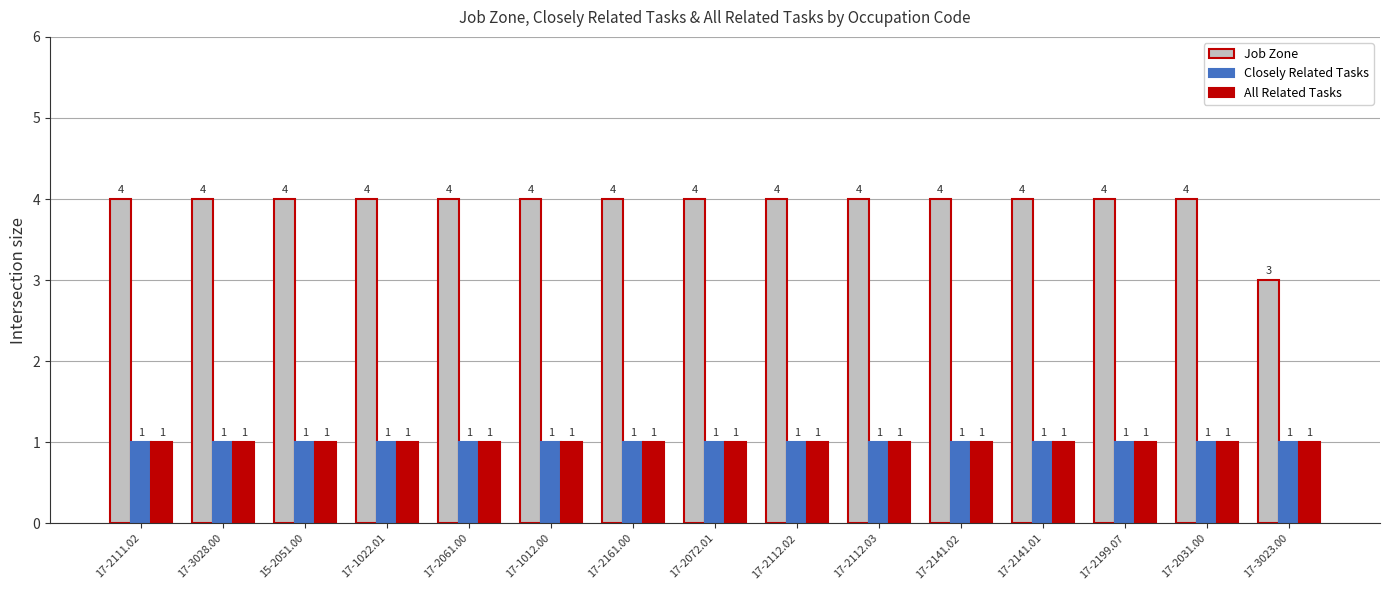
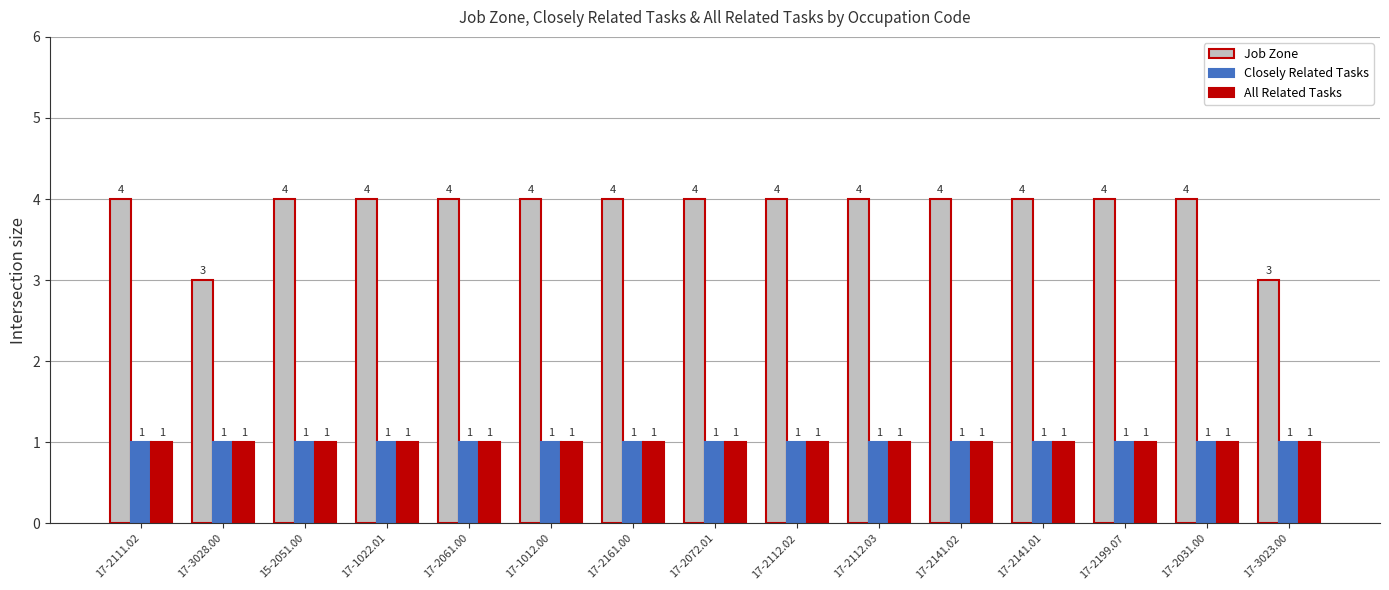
  {
    "Job Zone": {
      "17-2111.02": 4,
-     "17-3028.00": 4,
+     "17-3028.00": 3,
      "15-2051.00": 4,
      "17-1022.01": 4,
      "17-2061.00": 4,
      "17-1012.00": 4,
      "17-2161.00": 4,
      "17-2072.01": 4,
      "17-2112.02": 4,
      "17-2112.03": 4,
      "17-2141.02": 4,
      "17-2141.01": 4,
      "17-2199.07": 4,
      "17-2031.00": 4,
      "17-3023.00": 3
    },
    "Closely Related Tasks": {
      "17-2111.02": 1,
      "17-3028.00": 1,
      "15-2051.00": 1,
      "17-1022.01": 1,
      "17-2061.00": 1,
      "17-1012.00": 1,
      "17-2161.00": 1,
      "17-2072.01": 1,
      "17-2112.02": 1,
      "17-2112.03": 1,
      "17-2141.02": 1,
      "17-2141.01": 1,
      "17-2199.07": 1,
      "17-2031.00": 1,
      "17-3023.00": 1
    },
    "All Related Tasks": {
      "17-2111.02": 1,
      "17-3028.00": 1,
      "15-2051.00": 1,
      "17-1022.01": 1,
      "17-2061.00": 1,
      "17-1012.00": 1,
      "17-2161.00": 1,
      "17-2072.01": 1,
      "17-2112.02": 1,
      "17-2112.03": 1,
      "17-2141.02": 1,
      "17-2141.01": 1,
      "17-2199.07": 1,
      "17-2031.00": 1,
      "17-3023.00": 1
    }
  }
